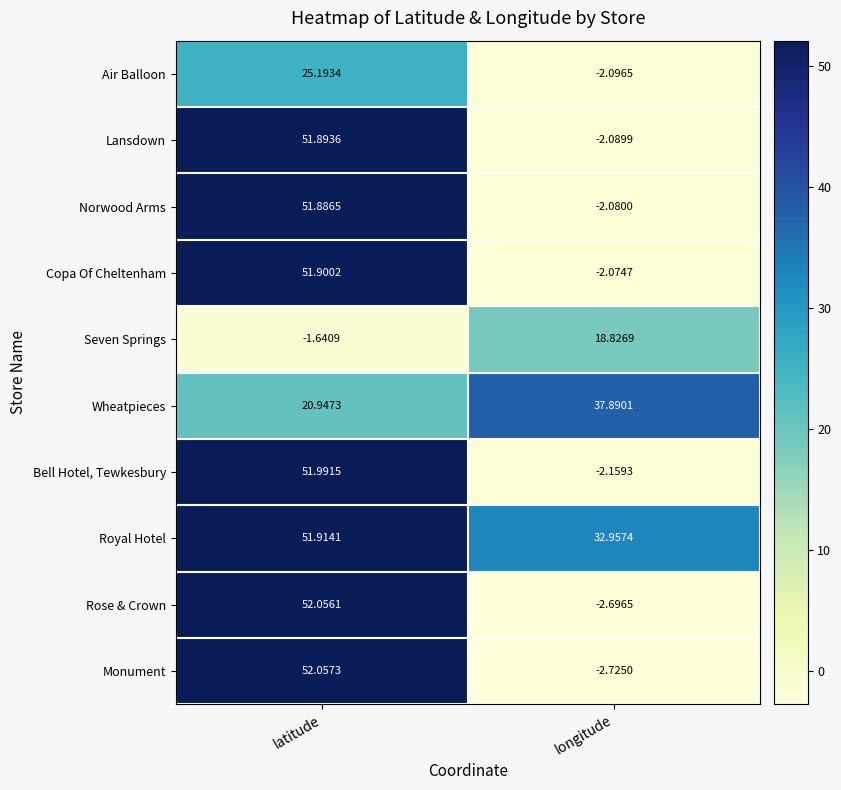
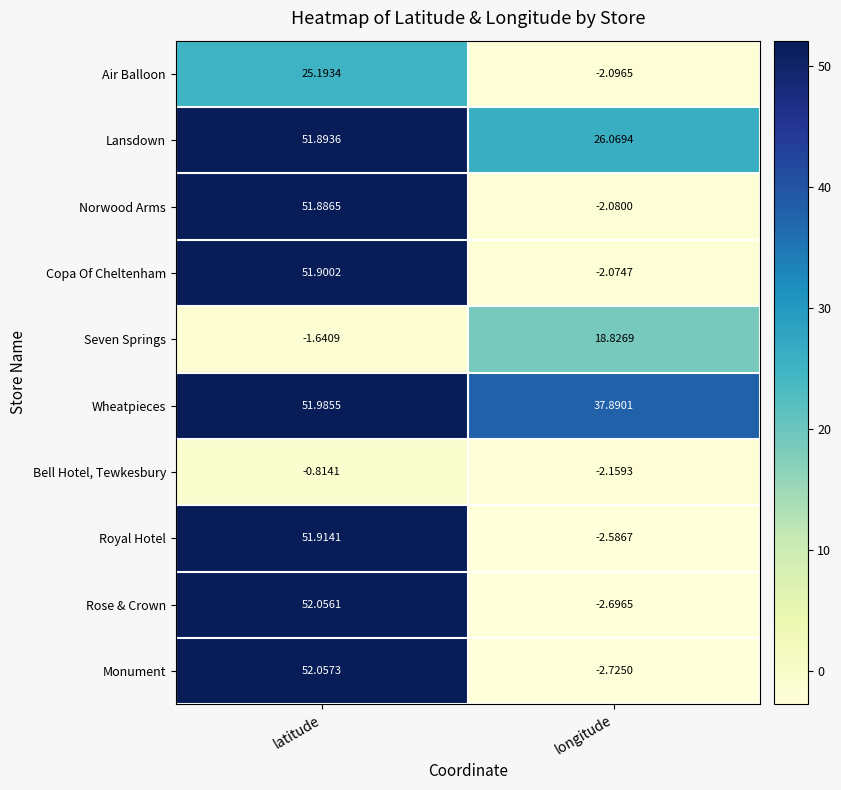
  {
    "Air Balloon": {
      "latitude": 25.1934,
      "longitude": -2.0965
    },
    "Lansdown": {
      "latitude": 51.8936,
-     "longitude": -2.0899
+     "longitude": 26.0694
    },
    "Norwood Arms": {
      "latitude": 51.8865,
      "longitude": -2.0800
    },
    "Copa Of Cheltenham": {
      "latitude": 51.9002,
      "longitude": -2.0747
    },
    "Seven Springs": {
      "latitude": -1.6409,
      "longitude": 18.8269
    },
    "Wheatpieces": {
-     "latitude": 20.9473,
+     "latitude": 51.9855,
      "longitude": 37.8901
    },
    "Bell Hotel, Tewkesbury": {
-     "latitude": 51.9915,
+     "latitude": -0.8141,
      "longitude": -2.1593
    },
    "Royal Hotel": {
      "latitude": 51.9141,
-     "longitude": 32.9574
+     "longitude": -2.5867
    },
    "Rose & Crown": {
      "latitude": 52.0561,
      "longitude": -2.6965
    },
    "Monument": {
      "latitude": 52.0573,
      "longitude": -2.7250
    }
  }
